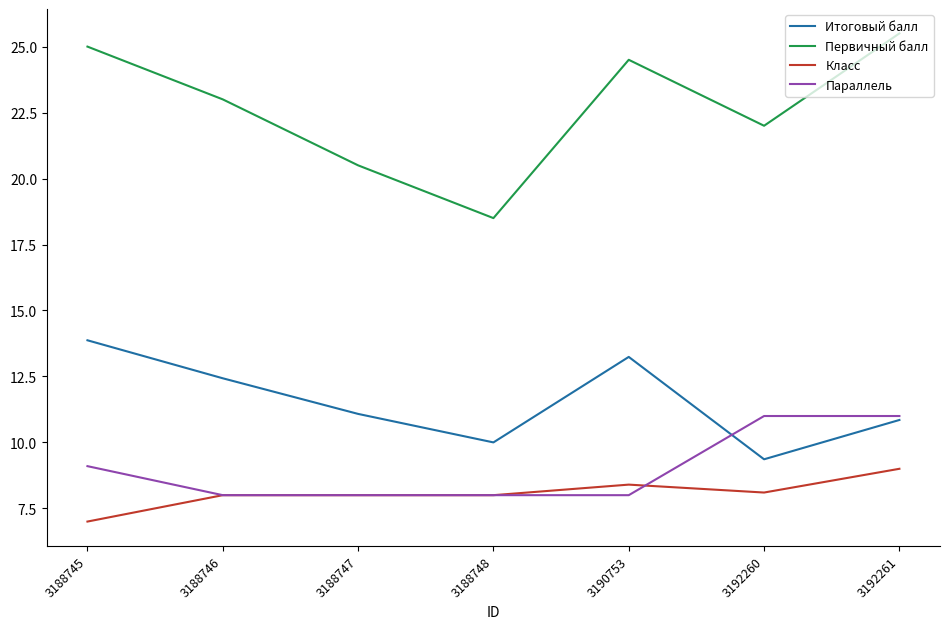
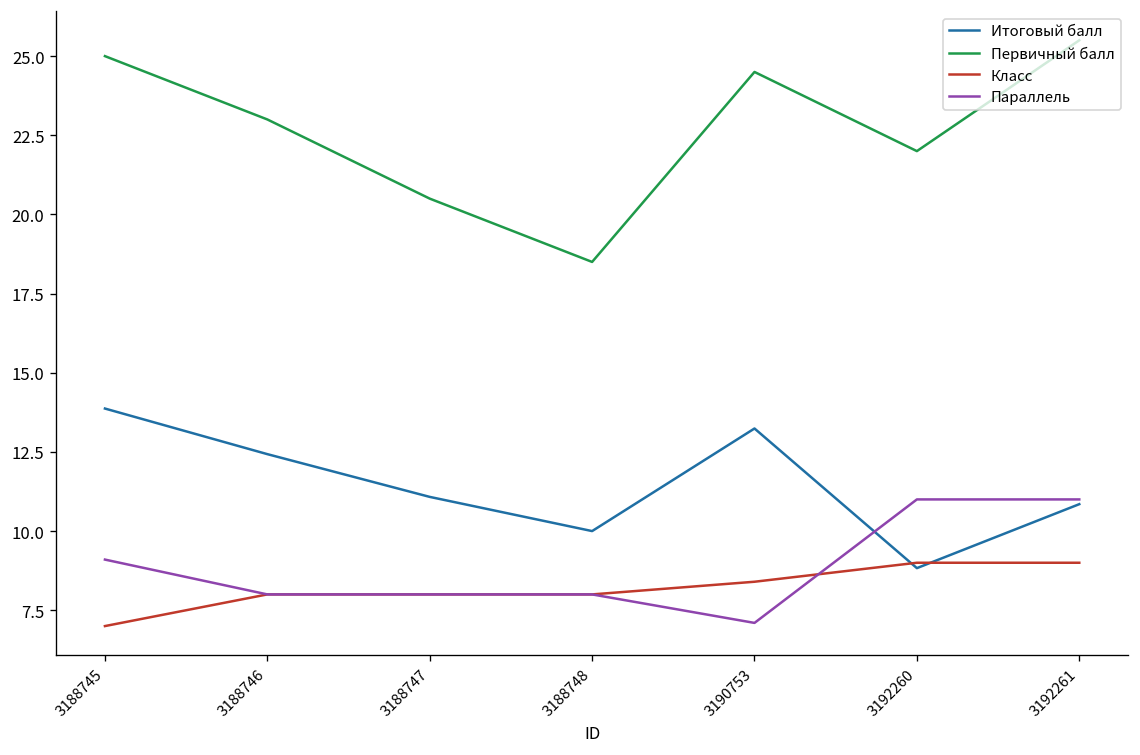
  {
    "Итоговый балл": {
      "3188745": 13.9,
      "3188746": 12.4,
      "3188747": 11.1,
      "3188748": 10.0,
      "3190753": 13.2,
-     "3192260": 9.4,
+     "3192260": 8.8,
      "3192261": 10.9
    },
    "Первичный балл": {
      "3188745": 25.0,
      "3188746": 23.0,
      "3188747": 20.5,
      "3188748": 18.5,
      "3190753": 24.5,
      "3192260": 22.0
    },
    "Класс": {
      "3188745": 7.0,
      "3190753": 8.4,
-     "3192260": 8.1,
+     "3192260": 9.0,
      "3192261": 9.0
    },
    "Параллель": {
      "3188745": 9.1,
-     "3190753": 8.0,
+     "3190753": 7.1,
      "3192260": 11.0,
      "3192261": 11.0
    }
  }
